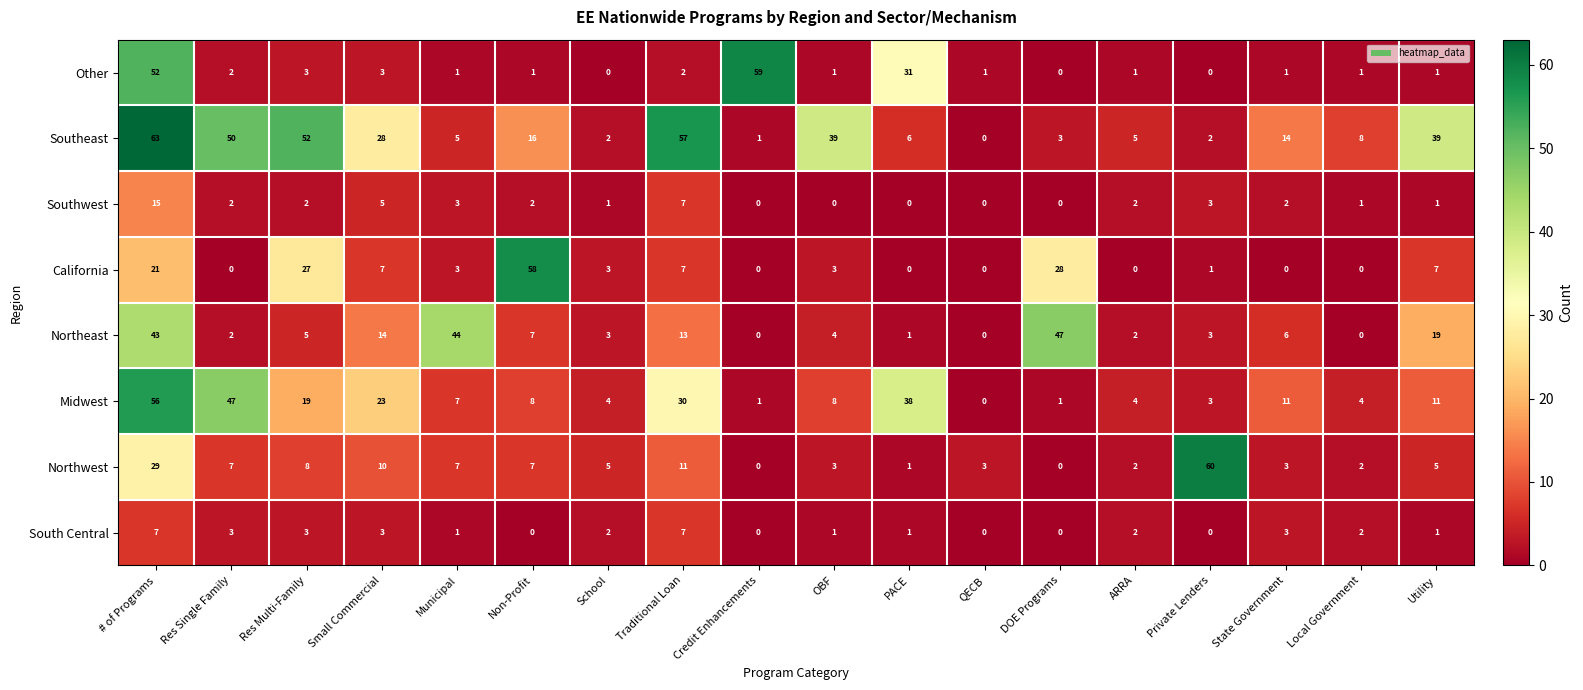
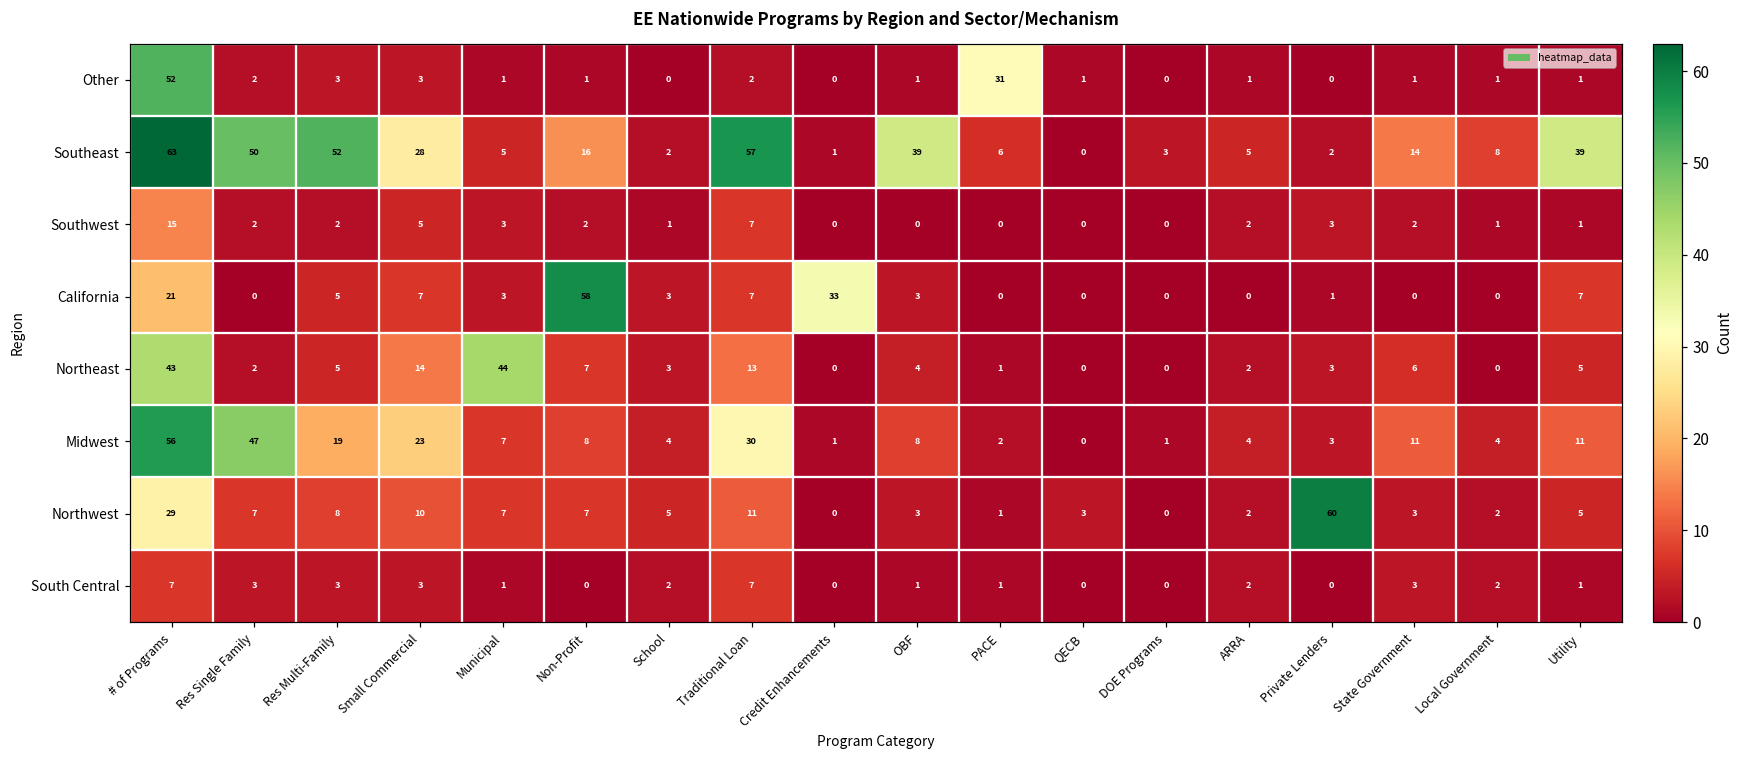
  {
    "Other": {
      "# of Programs": 52,
      "Res Single Family": 2,
      "Res Multi-Family": 3,
      "Small Commercial": 3,
      "Municipal": 1,
      "Non-Profit": 1,
      "School": 0,
      "Traditional Loan": 2,
-     "Credit Enhancements": 59,
+     "Credit Enhancements": 0,
      "OBF": 1,
      "PACE": 31,
      "QECB": 1,
      "DOE Programs": 0,
      "ARRA": 1,
      "Private Lenders": 0,
      "State Government": 1,
      "Local Government": 1,
      "Utility": 1
    },
    "Southeast": {
      "# of Programs": 63,
      "Res Single Family": 50,
      "Res Multi-Family": 52,
      "Small Commercial": 28,
      "Municipal": 5,
      "Non-Profit": 16,
      "School": 2,
      "Traditional Loan": 57,
      "Credit Enhancements": 1,
      "OBF": 39,
      "PACE": 6,
      "QECB": 0,
      "DOE Programs": 3,
      "ARRA": 5,
      "Private Lenders": 2,
      "State Government": 14,
      "Local Government": 8,
      "Utility": 39
    },
    "Southwest": {
      "# of Programs": 15,
      "Res Single Family": 2,
      "Res Multi-Family": 2,
      "Small Commercial": 5,
      "Municipal": 3,
      "Non-Profit": 2,
      "School": 1,
      "Traditional Loan": 7,
      "Credit Enhancements": 0,
      "OBF": 0,
      "PACE": 0,
      "QECB": 0,
      "DOE Programs": 0,
      "ARRA": 2,
      "Private Lenders": 3,
      "State Government": 2,
      "Local Government": 1,
      "Utility": 1
    },
    "California": {
      "# of Programs": 21,
      "Res Single Family": 0,
-     "Res Multi-Family": 27,
+     "Res Multi-Family": 5,
      "Small Commercial": 7,
      "Municipal": 3,
      "Non-Profit": 58,
      "School": 3,
      "Traditional Loan": 7,
-     "Credit Enhancements": 0,
+     "Credit Enhancements": 33,
      "OBF": 3,
      "PACE": 0,
      "QECB": 0,
-     "DOE Programs": 28,
+     "DOE Programs": 0,
      "ARRA": 0,
      "Private Lenders": 1,
      "State Government": 0,
      "Local Government": 0,
      "Utility": 7
    },
    "Northeast": {
      "# of Programs": 43,
      "Res Single Family": 2,
      "Res Multi-Family": 5,
      "Small Commercial": 14,
      "Municipal": 44,
      "Non-Profit": 7,
      "School": 3,
      "Traditional Loan": 13,
      "Credit Enhancements": 0,
      "OBF": 4,
      "PACE": 1,
      "QECB": 0,
-     "DOE Programs": 47,
+     "DOE Programs": 0,
      "ARRA": 2,
      "Private Lenders": 3,
      "State Government": 6,
      "Local Government": 0,
-     "Utility": 19
+     "Utility": 5
    },
    "Midwest": {
      "# of Programs": 56,
      "Res Single Family": 47,
      "Res Multi-Family": 19,
      "Small Commercial": 23,
      "Municipal": 7,
      "Non-Profit": 8,
      "School": 4,
      "Traditional Loan": 30,
      "Credit Enhancements": 1,
      "OBF": 8,
-     "PACE": 38,
+     "PACE": 2,
      "QECB": 0,
      "DOE Programs": 1,
      "ARRA": 4,
      "Private Lenders": 3,
      "State Government": 11,
      "Local Government": 4,
      "Utility": 11
    },
    "Northwest": {
      "# of Programs": 29,
      "Res Single Family": 7,
      "Res Multi-Family": 8,
      "Small Commercial": 10,
      "Municipal": 7,
      "Non-Profit": 7,
      "School": 5,
      "Traditional Loan": 11,
      "Credit Enhancements": 0,
      "OBF": 3,
      "PACE": 1,
      "QECB": 3,
      "DOE Programs": 0,
      "ARRA": 2,
      "Private Lenders": 60,
      "State Government": 3,
      "Local Government": 2,
      "Utility": 5
    },
    "South Central": {
      "# of Programs": 7,
      "Res Single Family": 3,
      "Res Multi-Family": 3,
      "Small Commercial": 3,
      "Municipal": 1,
      "Non-Profit": 0,
      "School": 2,
      "Traditional Loan": 7,
      "Credit Enhancements": 0,
      "OBF": 1,
      "PACE": 1,
      "QECB": 0,
      "DOE Programs": 0,
      "ARRA": 2,
      "Private Lenders": 0,
      "State Government": 3,
      "Local Government": 2,
      "Utility": 1
    }
  }
